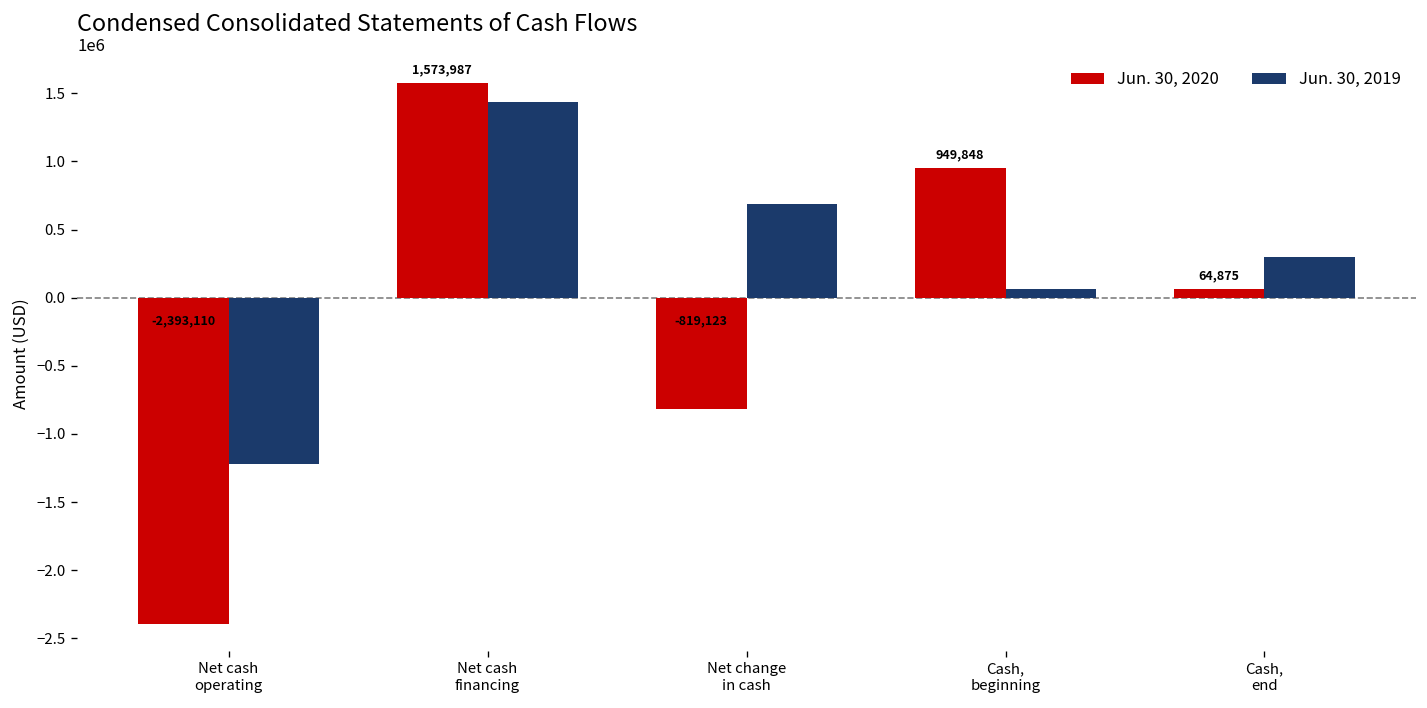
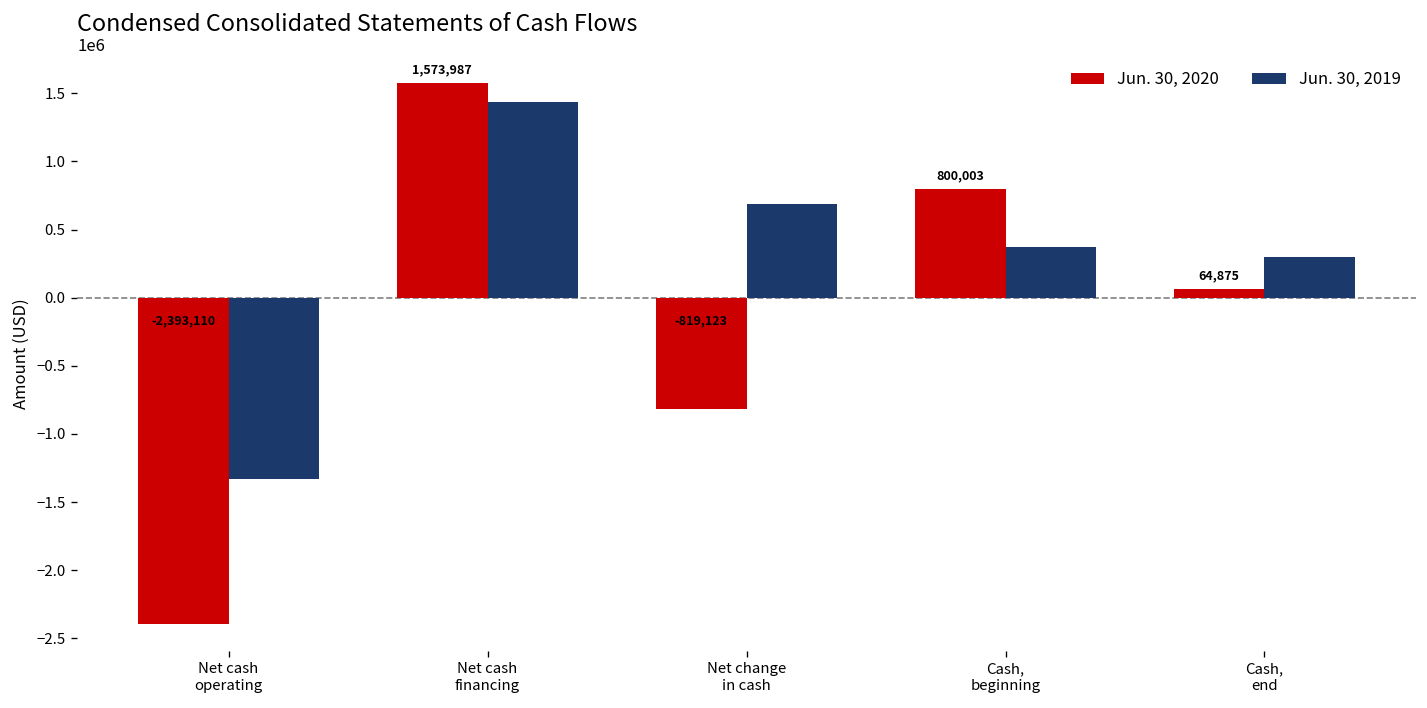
  {
    "Jun. 30, 2020": {
      "Net cash operating": "-2,393,110",
      "Net cash financing": "1,573,987",
      "Net change in cash": "-819,123",
-     "Cash, beginning": "949,848",
+     "Cash, beginning": "800,003",
      "Cash, end": "64,875"
    },
    "Jun. 30, 2019": {
-     "Net cash operating": "-1220000",
+     "Net cash operating": "-1330000",
      "Net cash financing": "1440000",
      "Net change in cash": "690000",
-     "Cash, beginning": "60000",
+     "Cash, beginning": "370000",
      "Cash, end": "300000"
    }
  }
